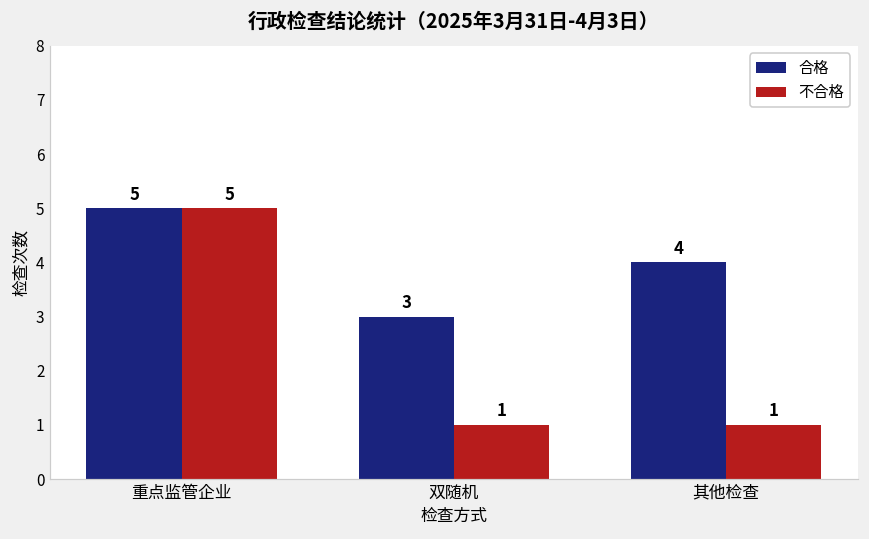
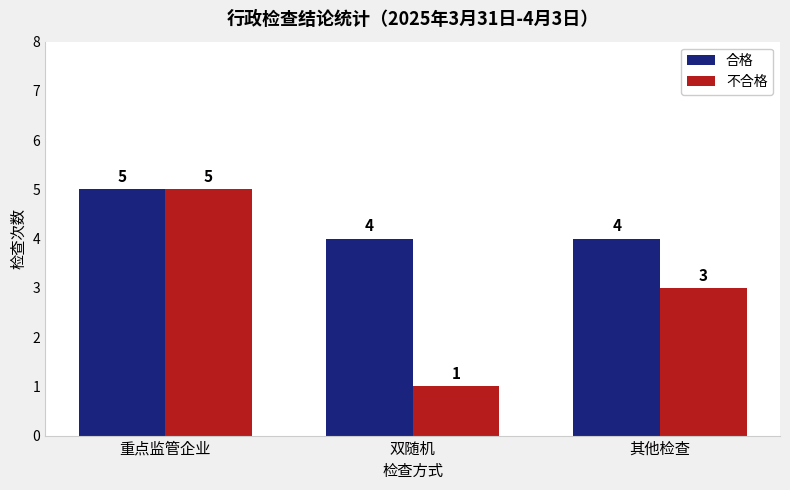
  {
    "合格": {
      "重点监管企业": 5,
-     "双随机": 3,
+     "双随机": 4,
      "其他检查": 4
    },
    "不合格": {
      "重点监管企业": 5,
      "双随机": 1,
-     "其他检查": 1
+     "其他检查": 3
    }
  }
